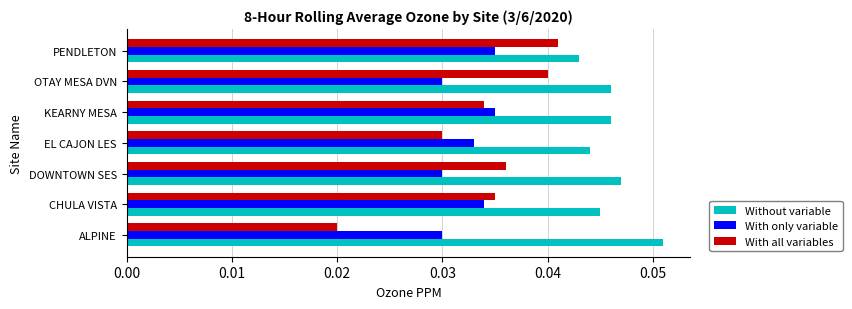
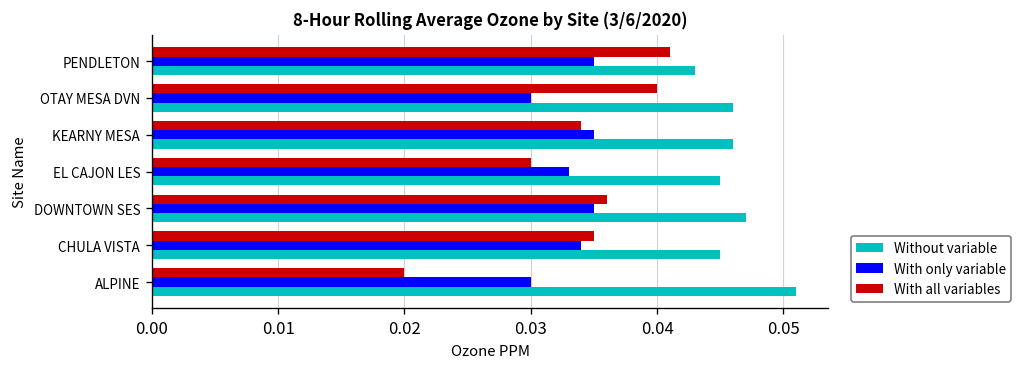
  {
    "Without variable": {
      "PENDLETON": 0.043,
      "OTAY MESA DVN": 0.046,
      "KEARNY MESA": 0.046,
-     "EL CAJON LES": 0.044,
+     "EL CAJON LES": 0.045,
      "DOWNTOWN SES": 0.047,
      "CHULA VISTA": 0.045,
      "ALPINE": 0.051
    },
    "With only variable": {
      "PENDLETON": 0.035,
      "OTAY MESA DVN": 0.030,
      "KEARNY MESA": 0.035,
      "EL CAJON LES": 0.033,
-     "DOWNTOWN SES": 0.030,
+     "DOWNTOWN SES": 0.035,
      "CHULA VISTA": 0.034,
      "ALPINE": 0.030
    },
    "With all variables": {
      "PENDLETON": 0.041,
      "OTAY MESA DVN": 0.040,
      "KEARNY MESA": 0.034,
      "EL CAJON LES": 0.030,
      "DOWNTOWN SES": 0.036,
      "CHULA VISTA": 0.035,
      "ALPINE": 0.020
    }
  }
